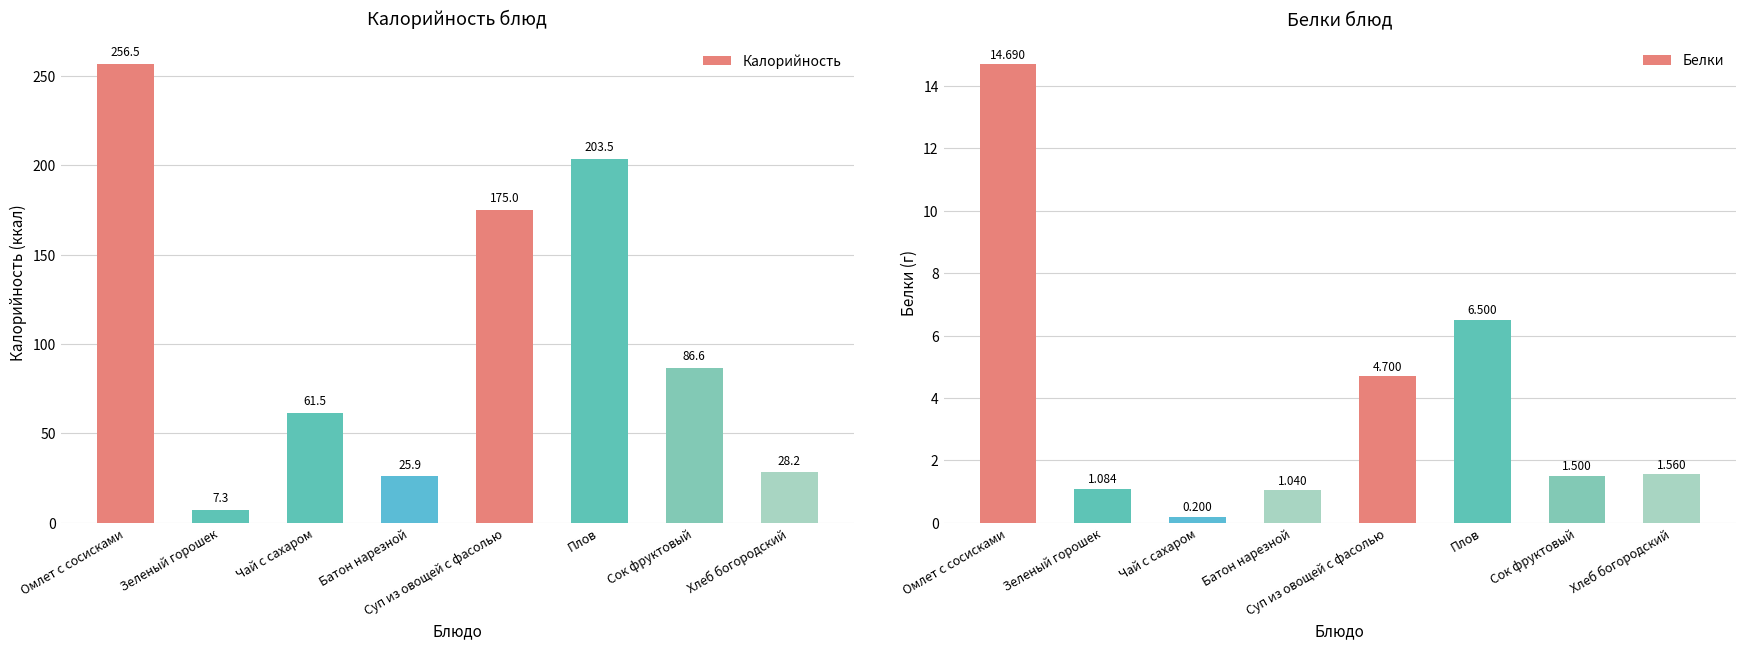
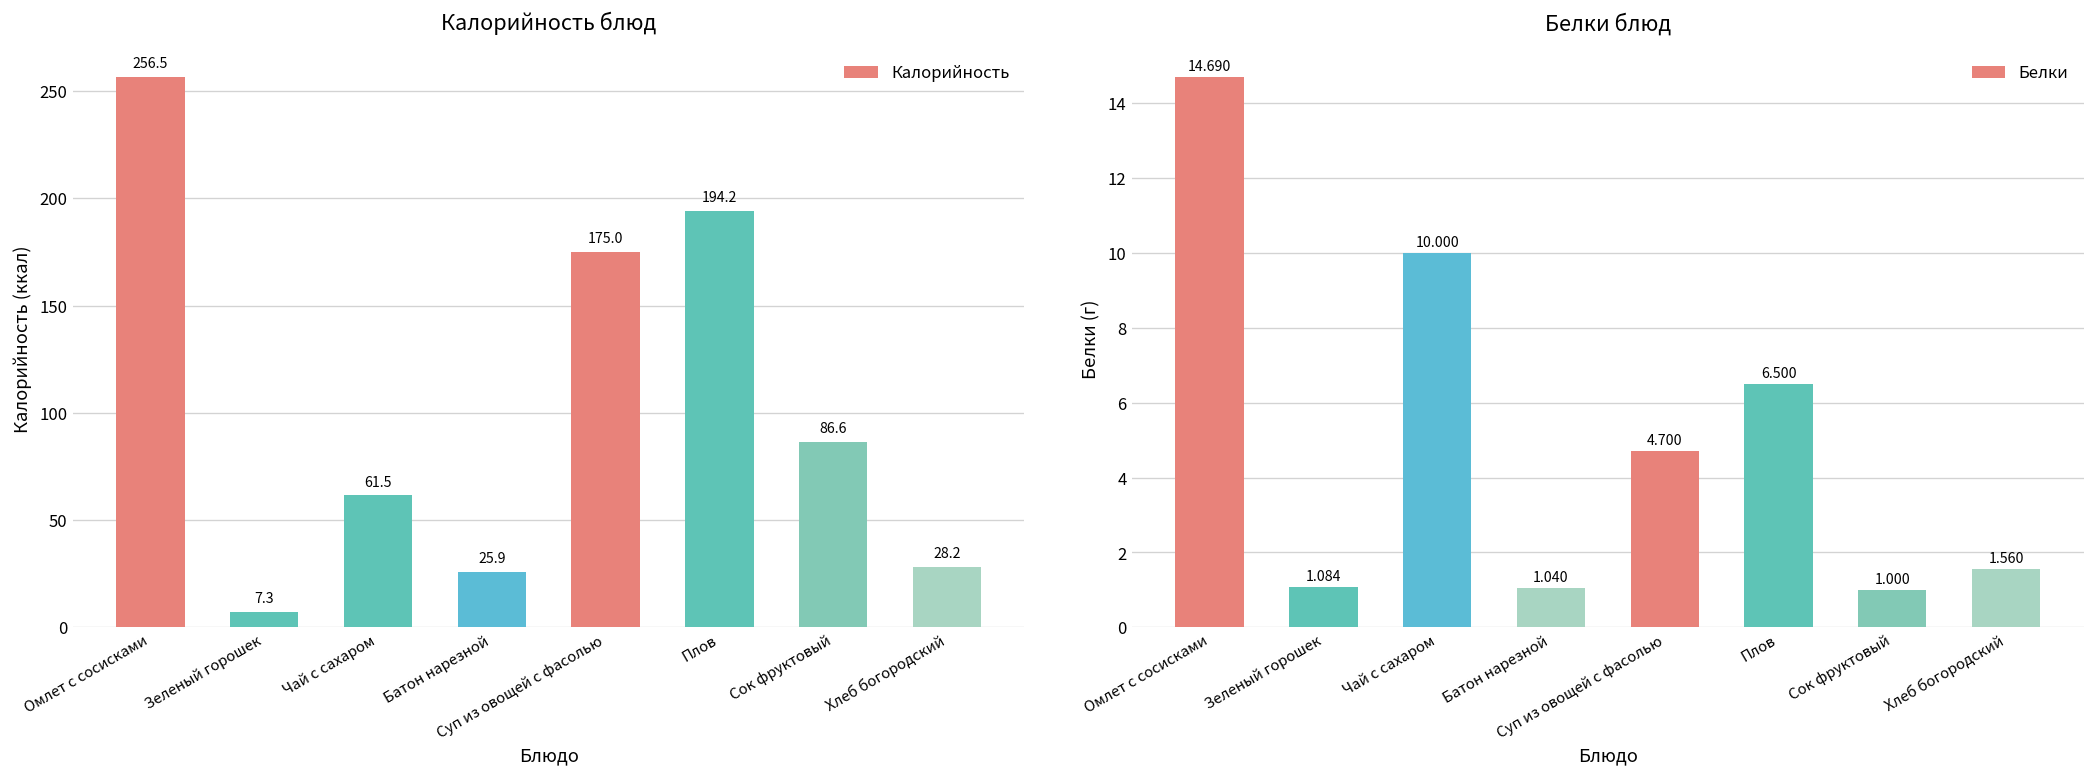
  {
    "Калорийность блюд": {
      "Омлет с сосисками": 256.5,
      "Зеленый горошек": 7.3,
      "Чай с сахаром": 61.5,
      "Батон нарезной": 25.9,
      "Суп из овощей с фасолью": 175.0,
-     "Плов": 203.5,
+     "Плов": 194.2,
      "Сок фруктовый": 86.6,
      "Хлеб богородский": 28.2
    },
    "Белки блюд": {
      "Омлет с сосисками": 14.690,
      "Зеленый горошек": 1.084,
-     "Чай с сахаром": 0.200,
+     "Чай с сахаром": 10.000,
      "Батон нарезной": 1.040,
      "Суп из овощей с фасолью": 4.700,
      "Плов": 6.500,
-     "Сок фруктовый": 1.500,
+     "Сок фруктовый": 1.000,
      "Хлеб богородский": 1.560
    }
  }
